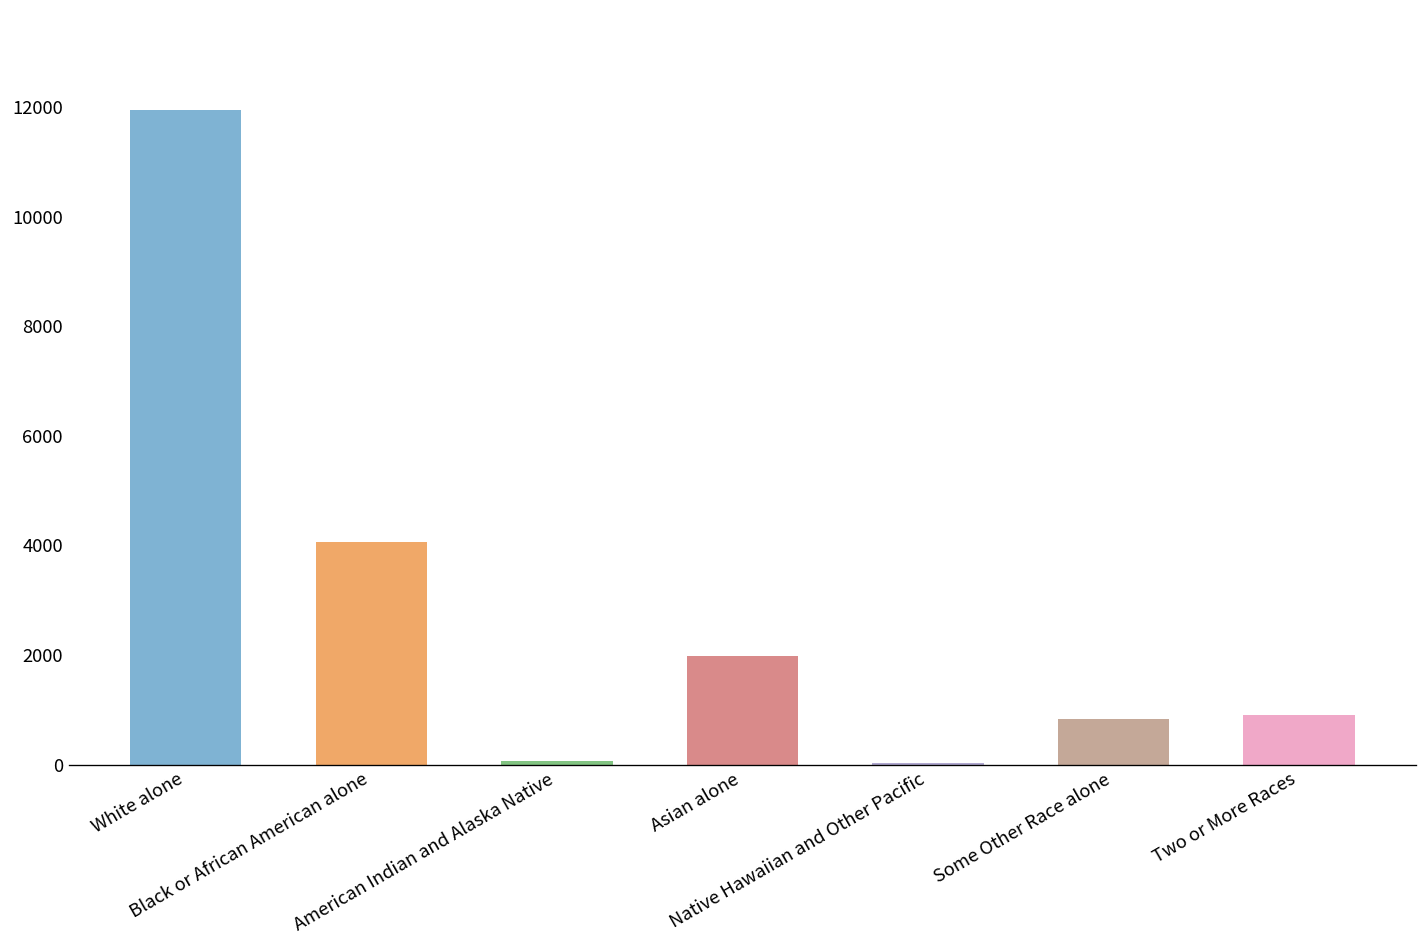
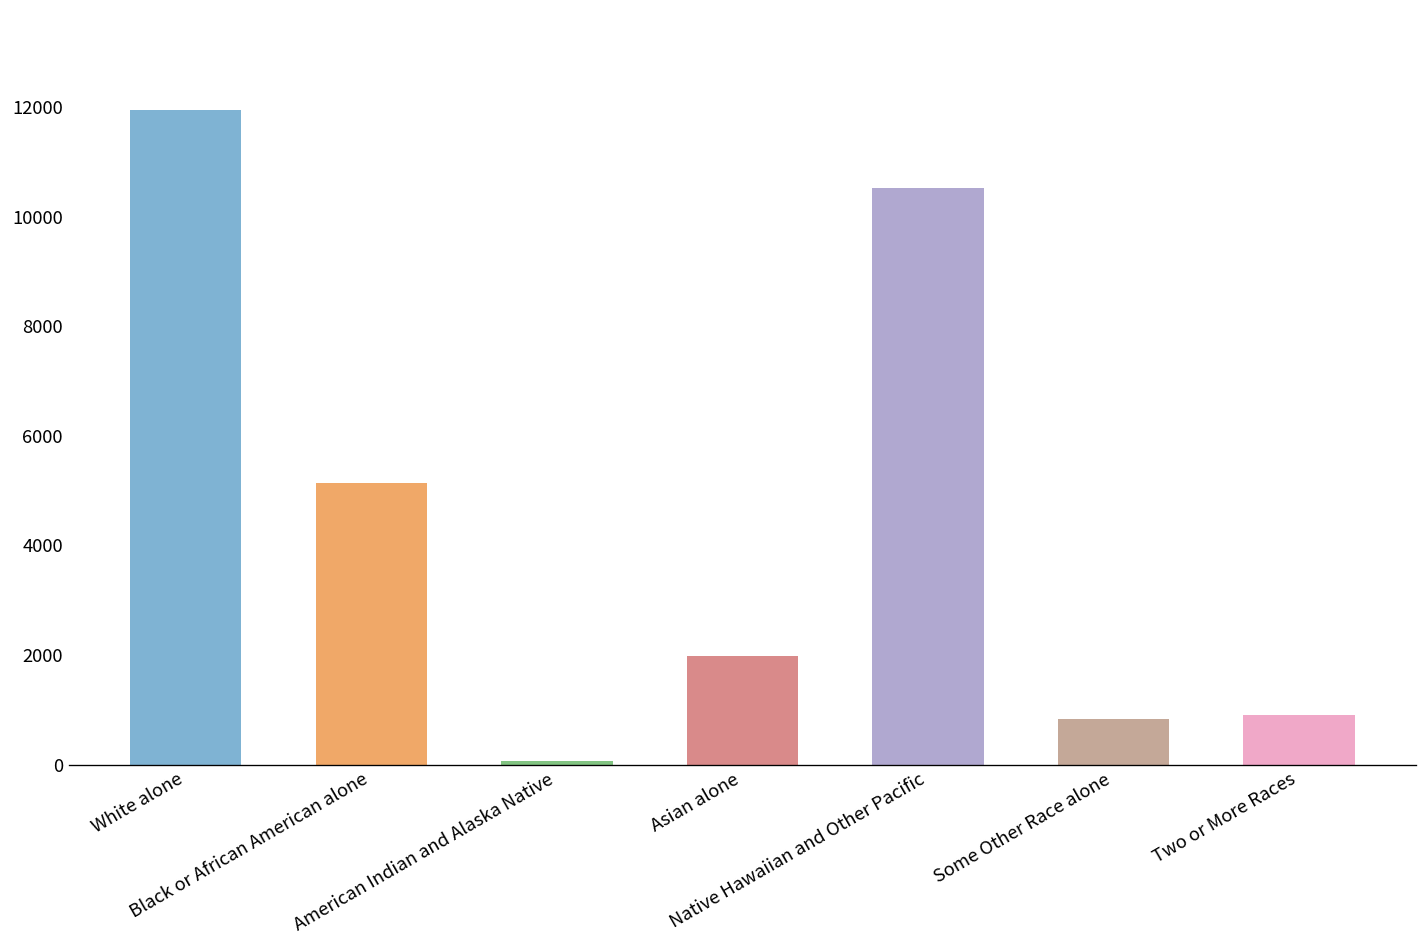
  {
    "White alone": 11900,
-   "Black or African American alone": 4100,
+   "Black or African American alone": 5100,
    "American Indian and Alaska Native": 100,
    "Asian alone": 2000,
-   "Native Hawaiian and Other Pacific": 0,
+   "Native Hawaiian and Other Pacific": 10500,
    "Some Other Race alone": 800,
    "Two or More Races": 900
  }
